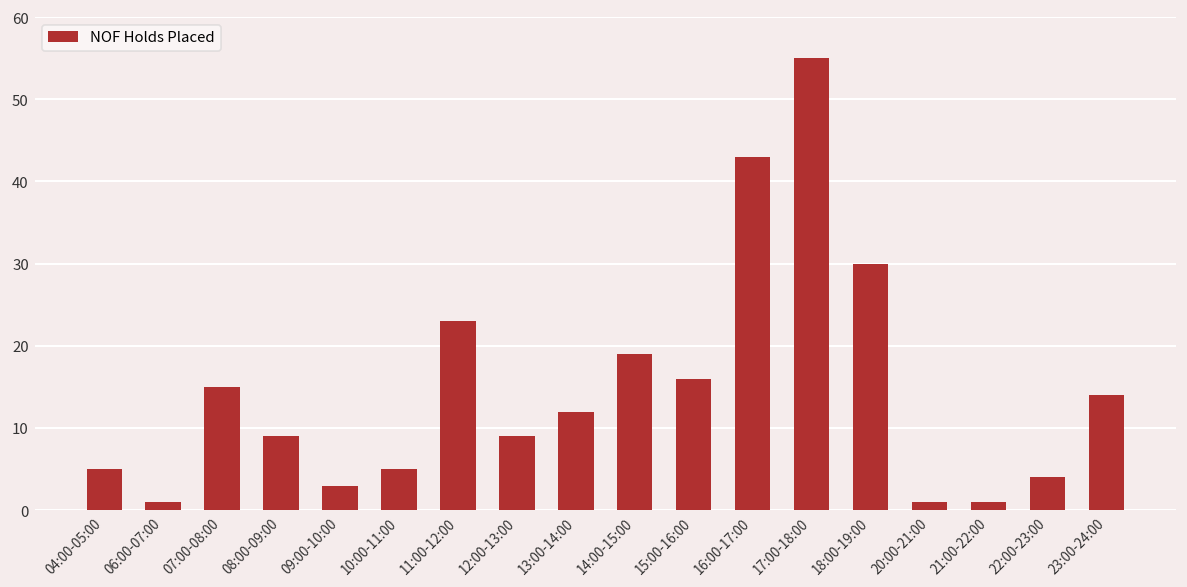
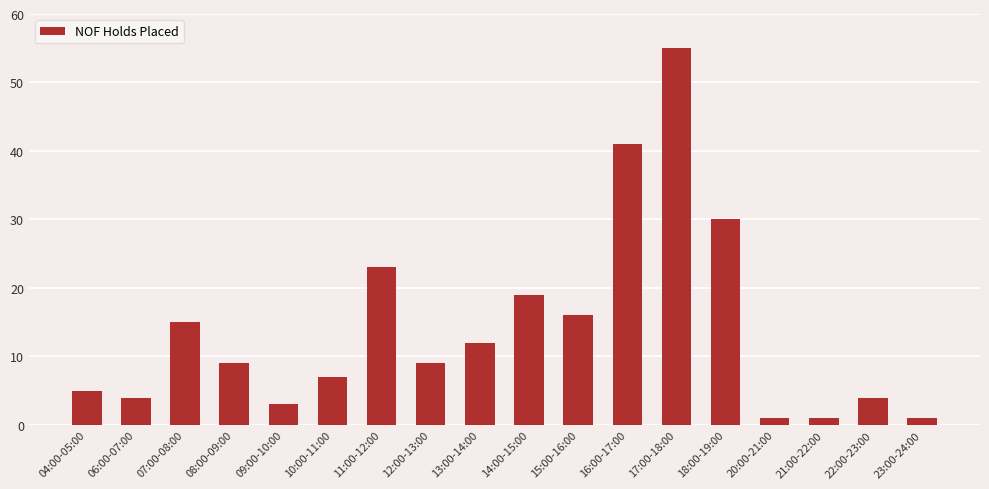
  {
    "04:00-05:00": 5,
-   "06:00-07:00": 1,
+   "06:00-07:00": 4,
    "07:00-08:00": 15,
    "08:00-09:00": 9,
    "09:00-10:00": 3,
-   "10:00-11:00": 5,
+   "10:00-11:00": 7,
    "11:00-12:00": 23,
    "12:00-13:00": 9,
    "13:00-14:00": 12,
    "14:00-15:00": 19,
    "15:00-16:00": 16,
-   "16:00-17:00": 43,
+   "16:00-17:00": 41,
    "17:00-18:00": 55,
    "18:00-19:00": 30,
    "20:00-21:00": 1,
    "21:00-22:00": 1,
    "22:00-23:00": 4,
-   "23:00-24:00": 14
+   "23:00-24:00": 1
  }
